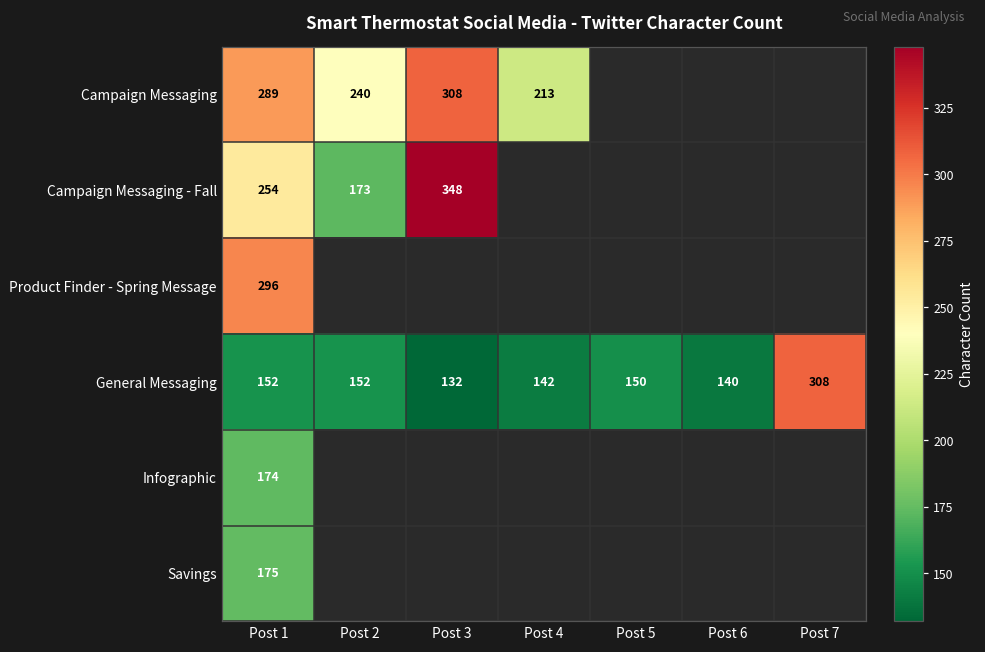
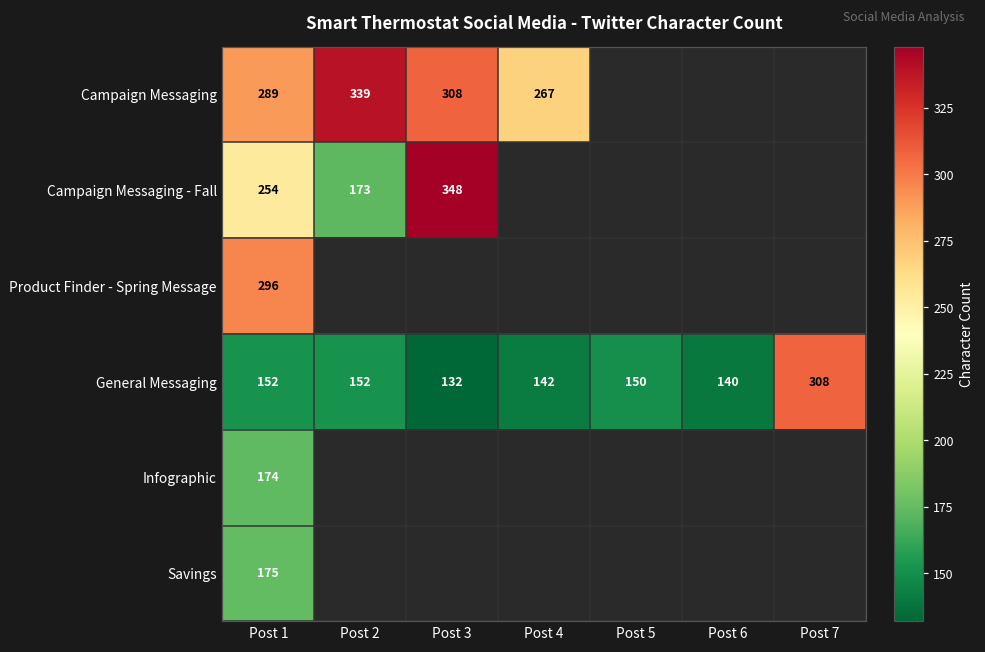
  {
    "Campaign Messaging": {
      "Post 1": 289,
-     "Post 2": 240,
+     "Post 2": 339,
      "Post 3": 308,
-     "Post 4": 213
+     "Post 4": 267
    },
    "Campaign Messaging - Fall": {
      "Post 1": 254,
      "Post 2": 173,
      "Post 3": 348
    },
    "Product Finder - Spring Message": {
      "Post 1": 296
    },
    "General Messaging": {
      "Post 1": 152,
      "Post 2": 152,
      "Post 3": 132,
      "Post 4": 142,
      "Post 5": 150,
      "Post 6": 140,
      "Post 7": 308
    },
    "Infographic": {
      "Post 1": 174
    },
    "Savings": {
      "Post 1": 175
    }
  }
